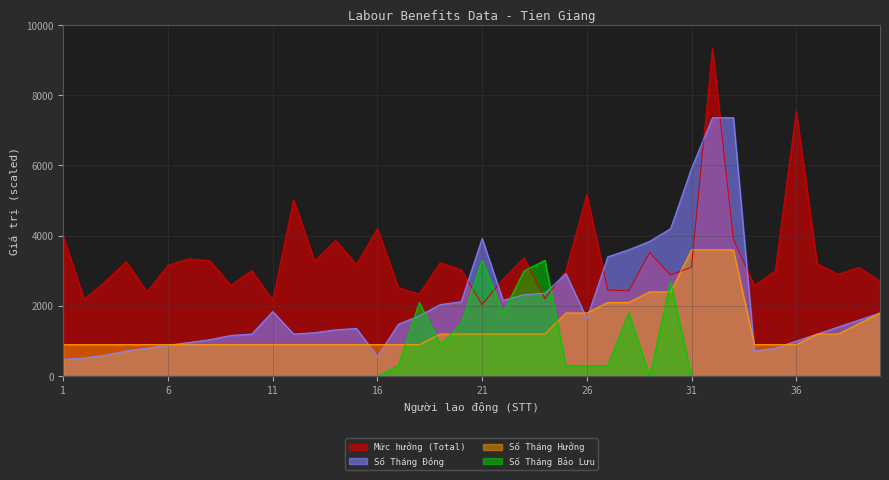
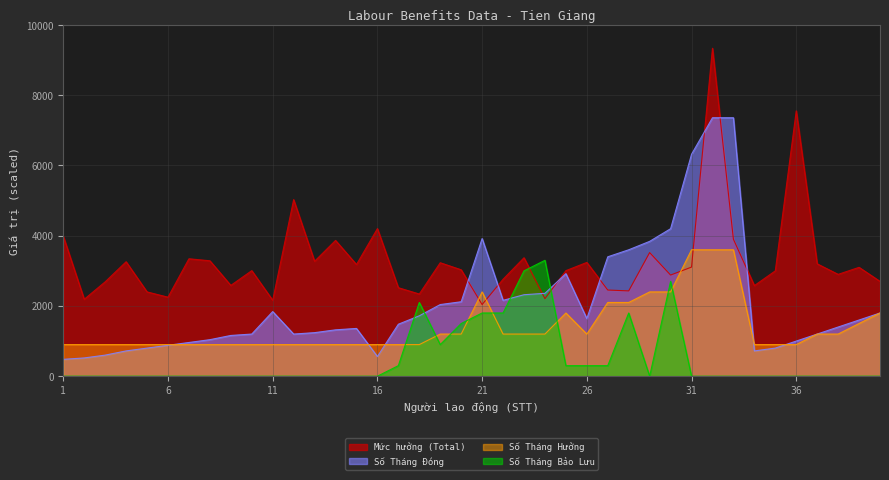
  {
    "Mức hưởng (Total)": {
      "1": 4000,
-     "6": 3200,
+     "6": 2300,
      "11": 2200,
      "16": 4200,
      "21": 2000,
-     "26": 5200,
+     "26": 3200,
      "31": 3100,
      "36": 7600
    },
    "Số Tháng Đóng": {
      "1": 500,
      "11": 1800,
      "16": 600,
      "21": 3900,
      "26": 1600,
-     "31": 5900,
+     "31": 6300,
      "36": 1000
    },
    "Số Tháng Hưởng": {
      "1": 900,
      "11": 900,
      "16": 900,
-     "21": 1200,
-     "26": 1800,
+     "21": 2400,
+     "26": 1200,
      "31": 3600,
      "36": 900
    },
    "Số Tháng Bảo Lưu": {
      "1": 0,
      "6": 0,
      "11": 0,
      "16": 0,
-     "21": 3300,
+     "21": 1800,
      "26": 300,
      "31": 0,
      "36": 0
    }
  }
